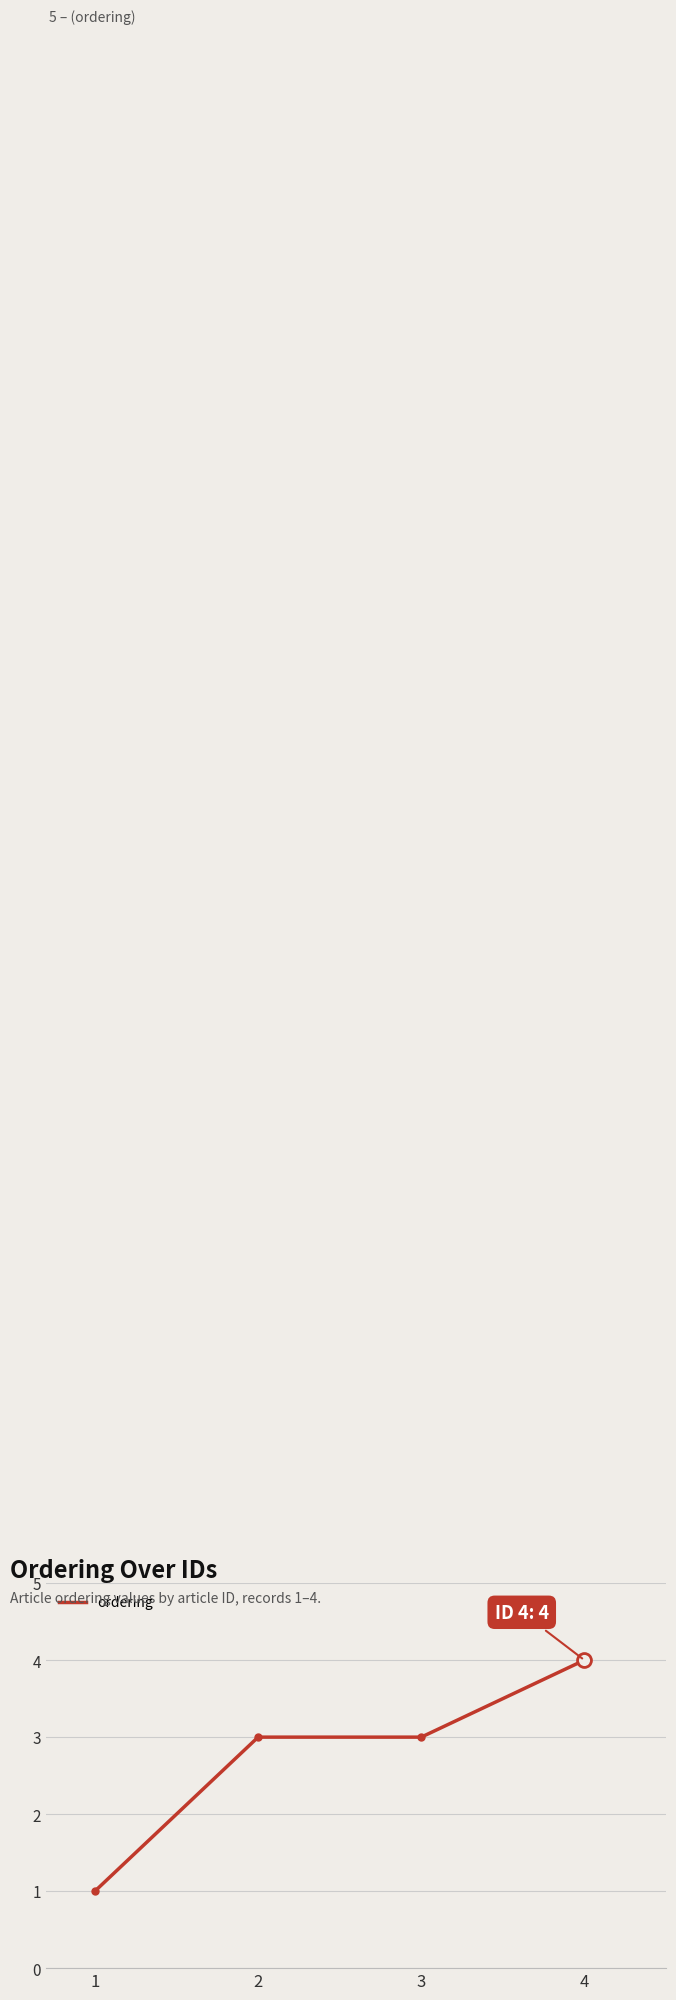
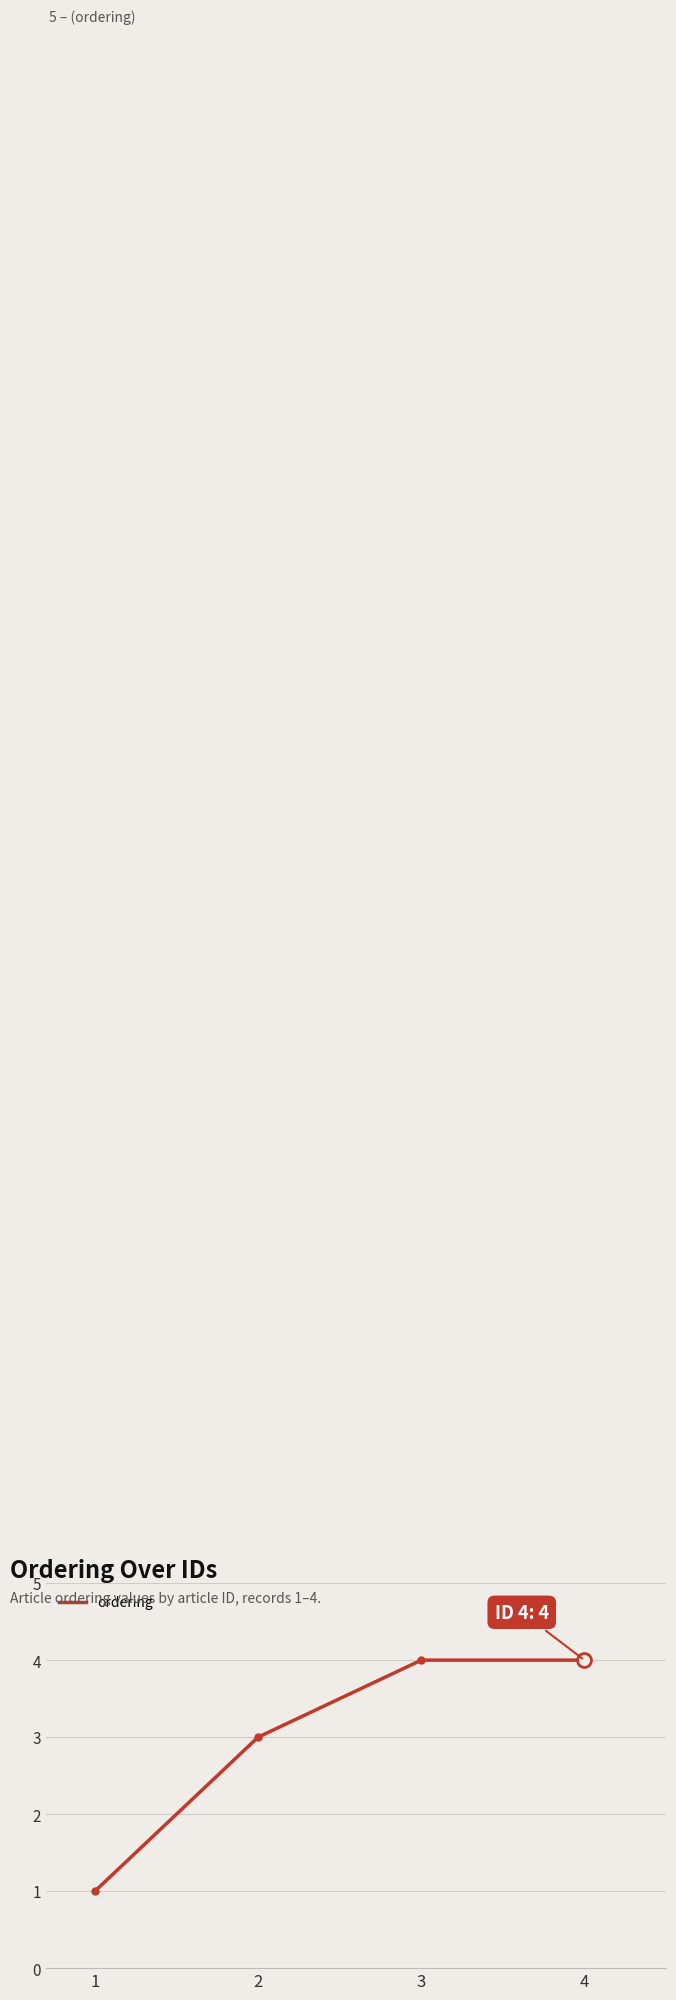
  {
    "ordering": {
      "1": 1,
      "2": 3,
-     "3": 3
+     "3": 4
    }
  }
